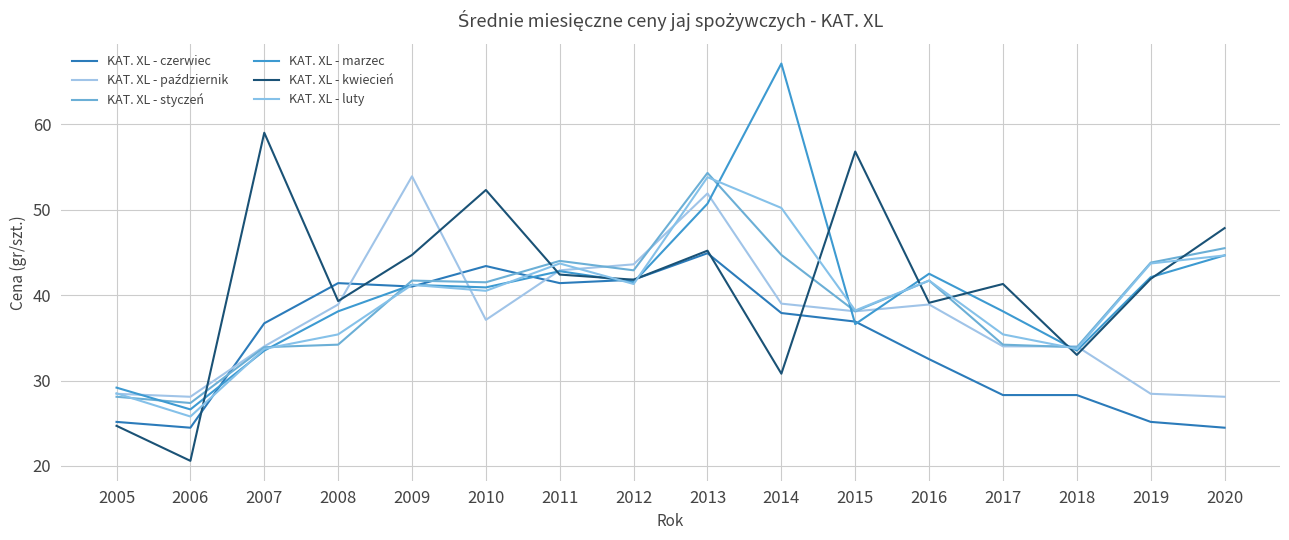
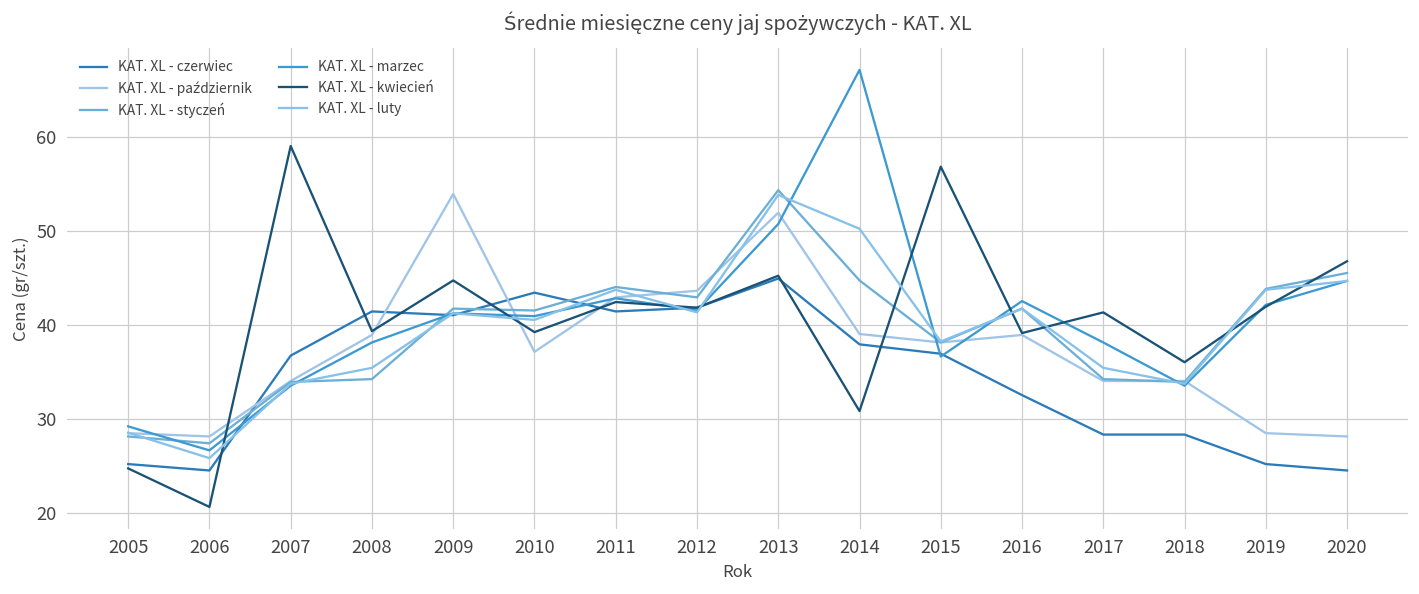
  {
    "KAT. XL - kwiecień": {
      "2005": 25,
      "2006": 21,
      "2007": 59,
      "2008": 39,
      "2009": 45,
-     "2010": 52,
+     "2010": 39,
      "2011": 42,
      "2014": 31,
      "2015": 57,
      "2017": 41,
-     "2018": 33,
-     "2020": 48
+     "2018": 36,
+     "2020": 47
    }
  }
